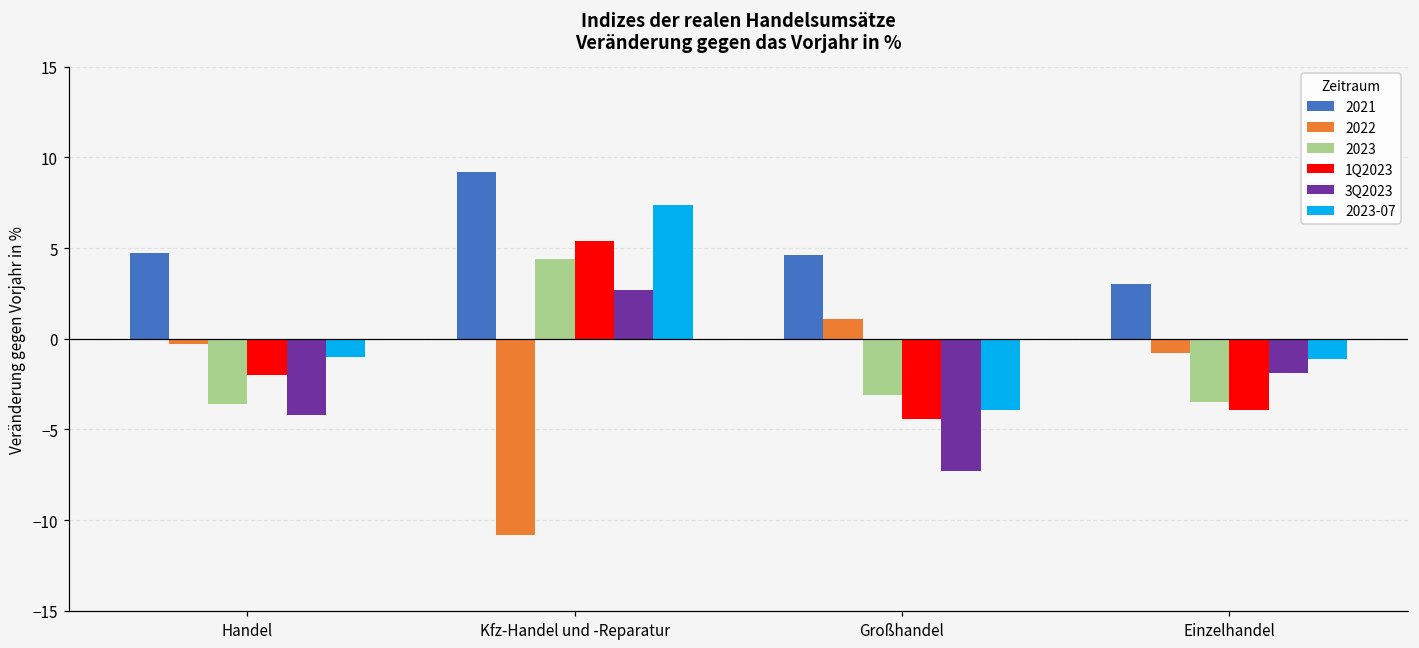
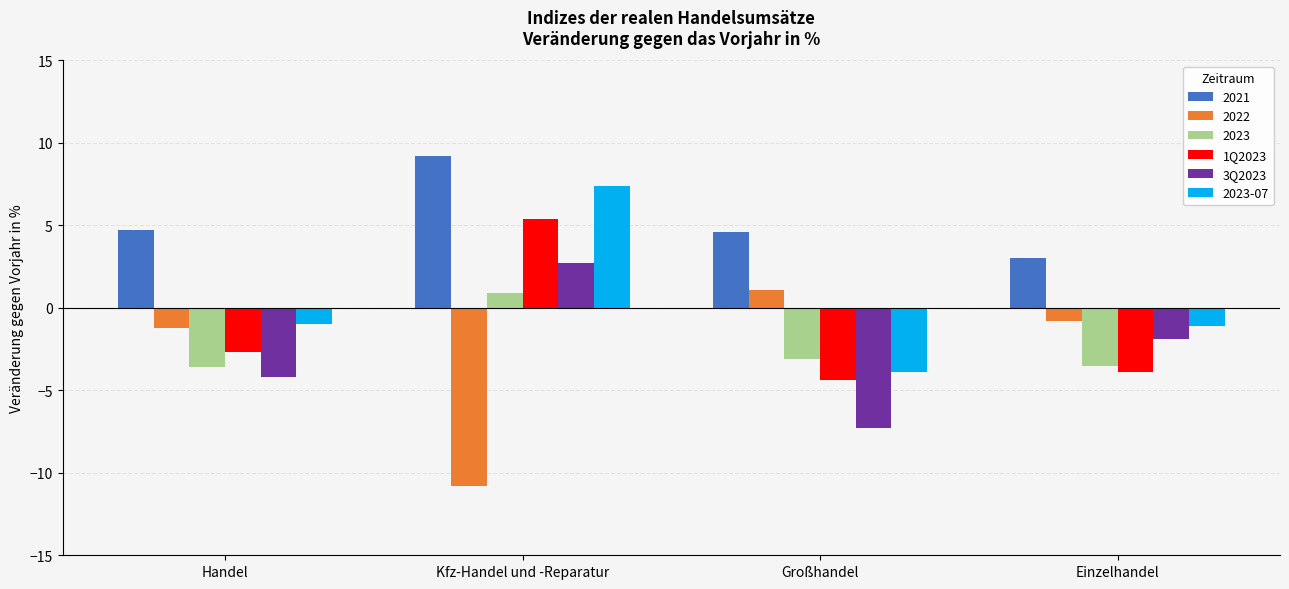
  {
    "2021": {
      "Handel": 4.7,
      "Kfz-Handel und -Reparatur": 9.2,
      "Großhandel": 4.6,
      "Einzelhandel": 3.0
    },
    "2022": {
-     "Handel": -0.3,
+     "Handel": -1.2,
      "Kfz-Handel und -Reparatur": -10.8,
      "Großhandel": 1.1,
      "Einzelhandel": -0.8
    },
    "2023": {
      "Handel": -3.6,
-     "Kfz-Handel und -Reparatur": 4.4,
+     "Kfz-Handel und -Reparatur": 0.9,
      "Großhandel": -3.1,
      "Einzelhandel": -3.5
    },
    "1Q2023": {
-     "Handel": -2.0,
+     "Handel": -2.7,
      "Kfz-Handel und -Reparatur": 5.4,
      "Großhandel": -4.4,
      "Einzelhandel": -3.9
    },
    "3Q2023": {
      "Handel": -4.2,
      "Kfz-Handel und -Reparatur": 2.7,
      "Großhandel": -7.3,
      "Einzelhandel": -1.9
    },
    "2023-07": {
      "Handel": -1.0,
      "Kfz-Handel und -Reparatur": 7.4,
      "Großhandel": -3.9,
      "Einzelhandel": -1.1
    }
  }
